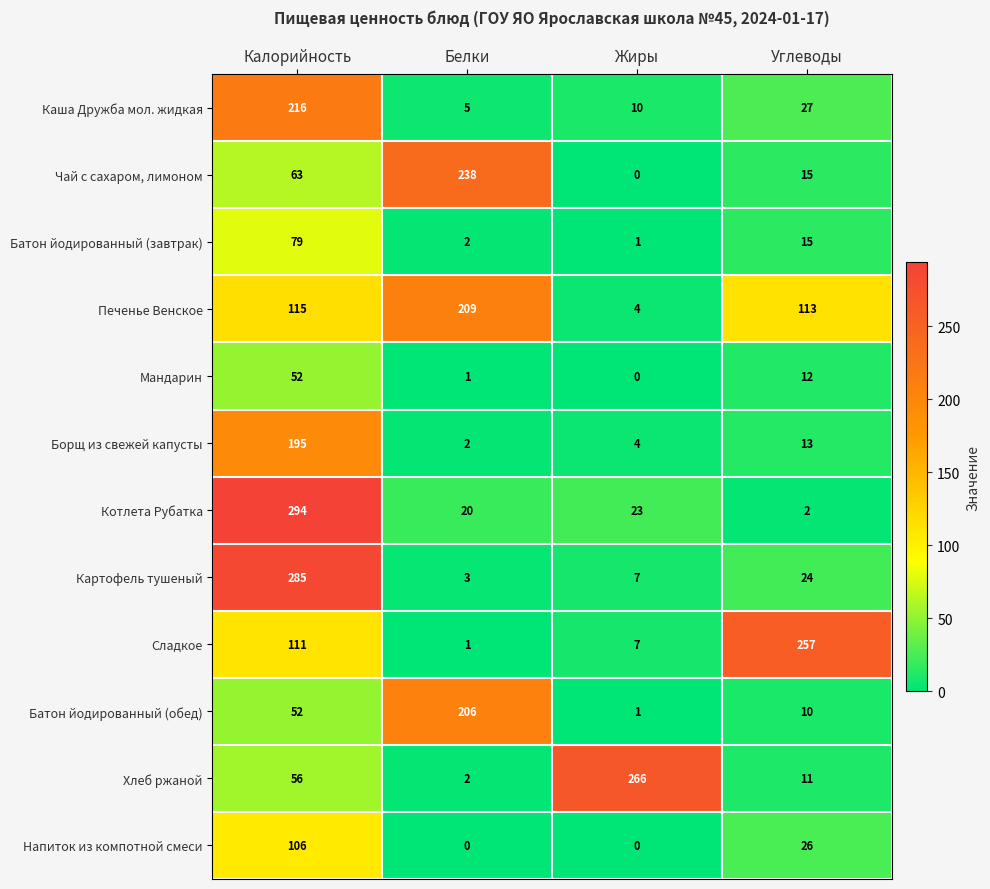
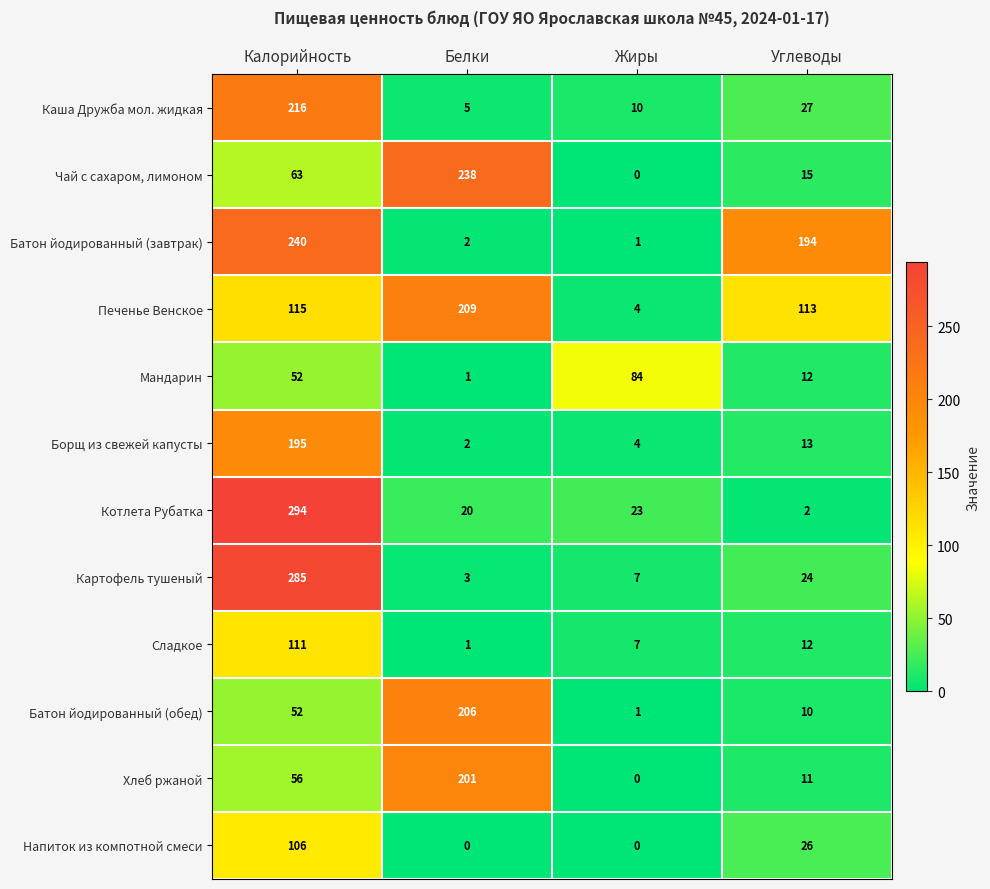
  {
    "Каша Дружба мол. жидкая": {
      "Калорийность": 216,
      "Белки": 5,
      "Жиры": 10,
      "Углеводы": 27
    },
    "Чай с сахаром, лимоном": {
      "Калорийность": 63,
      "Белки": 238,
      "Жиры": 0,
      "Углеводы": 15
    },
    "Батон йодированный (завтрак)": {
-     "Калорийность": 79,
+     "Калорийность": 240,
      "Белки": 2,
      "Жиры": 1,
-     "Углеводы": 15
+     "Углеводы": 194
    },
    "Печенье Венское": {
      "Калорийность": 115,
      "Белки": 209,
      "Жиры": 4,
      "Углеводы": 113
    },
    "Мандарин": {
      "Калорийность": 52,
      "Белки": 1,
-     "Жиры": 0,
+     "Жиры": 84,
      "Углеводы": 12
    },
    "Борщ из свежей капусты": {
      "Калорийность": 195,
      "Белки": 2,
      "Жиры": 4,
      "Углеводы": 13
    },
    "Котлета Рубатка": {
      "Калорийность": 294,
      "Белки": 20,
      "Жиры": 23,
      "Углеводы": 2
    },
    "Картофель тушеный": {
      "Калорийность": 285,
      "Белки": 3,
      "Жиры": 7,
      "Углеводы": 24
    },
    "Сладкое": {
      "Калорийность": 111,
      "Белки": 1,
      "Жиры": 7,
-     "Углеводы": 257
+     "Углеводы": 12
    },
    "Батон йодированный (обед)": {
      "Калорийность": 52,
      "Белки": 206,
      "Жиры": 1,
      "Углеводы": 10
    },
    "Хлеб ржаной": {
      "Калорийность": 56,
-     "Белки": 2,
-     "Жиры": 266,
+     "Белки": 201,
+     "Жиры": 0,
      "Углеводы": 11
    },
    "Напиток из компотной смеси": {
      "Калорийность": 106,
      "Белки": 0,
      "Жиры": 0,
      "Углеводы": 26
    }
  }
